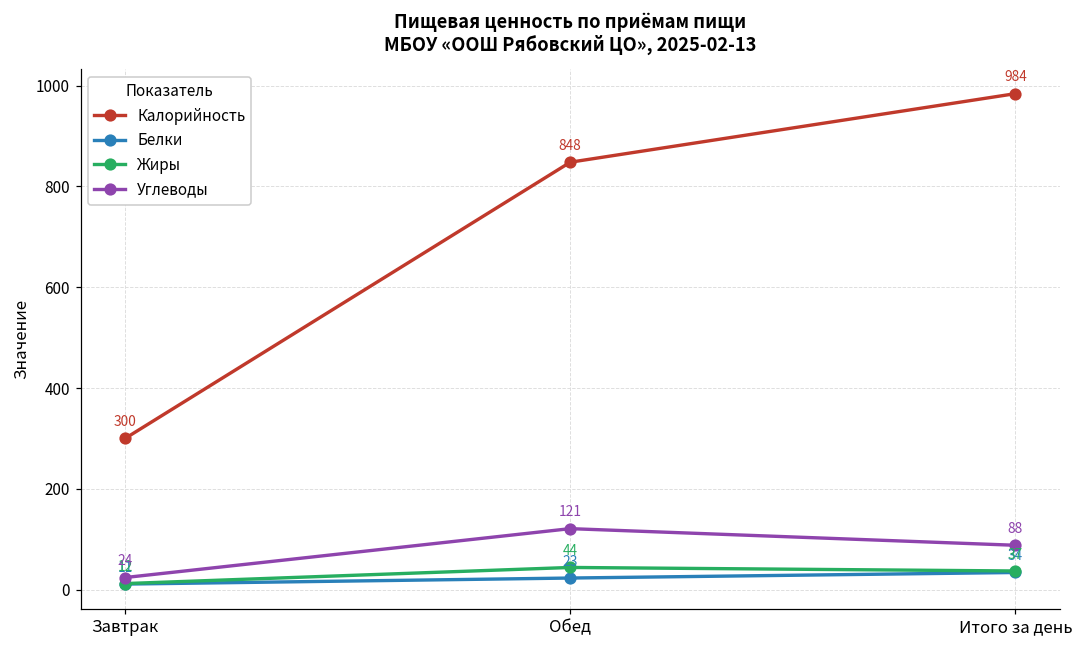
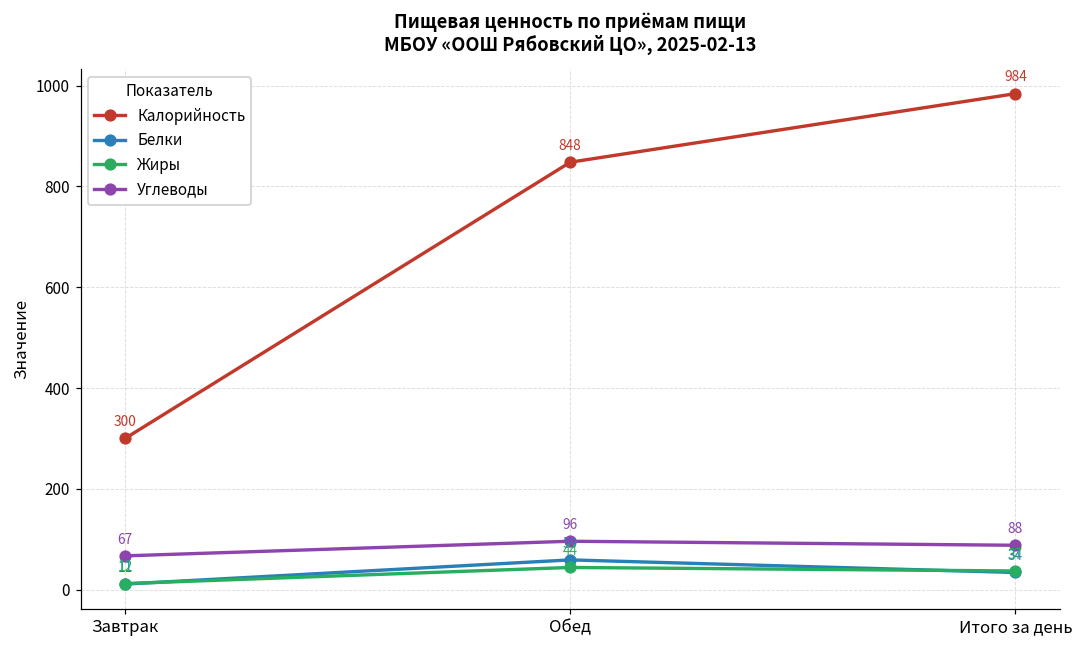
  {
    "Калорийность": {
      "Завтрак": 300,
      "Обед": 848,
      "Итого за день": 984
    },
    "Белки": {
-     "Обед": 23
+     "Обед": 59
    },
    "Углеводы": {
-     "Завтрак": 24,
-     "Обед": 121,
+     "Завтрак": 67,
+     "Обед": 96,
      "Итого за день": 88
    }
  }
